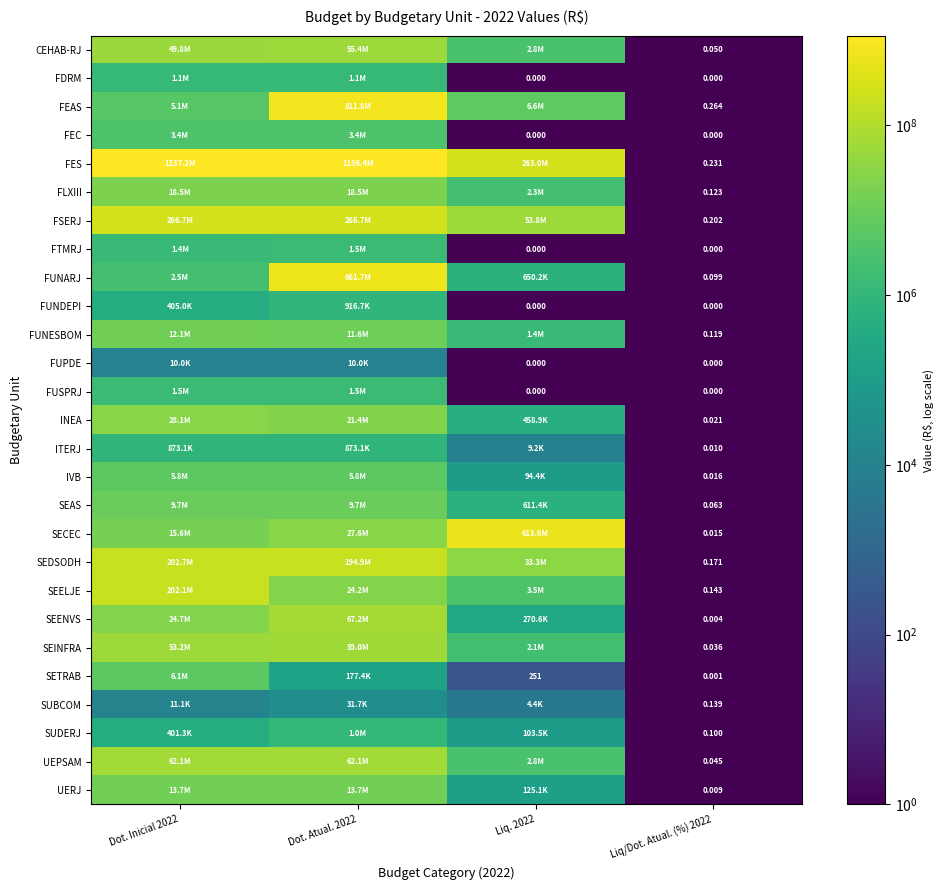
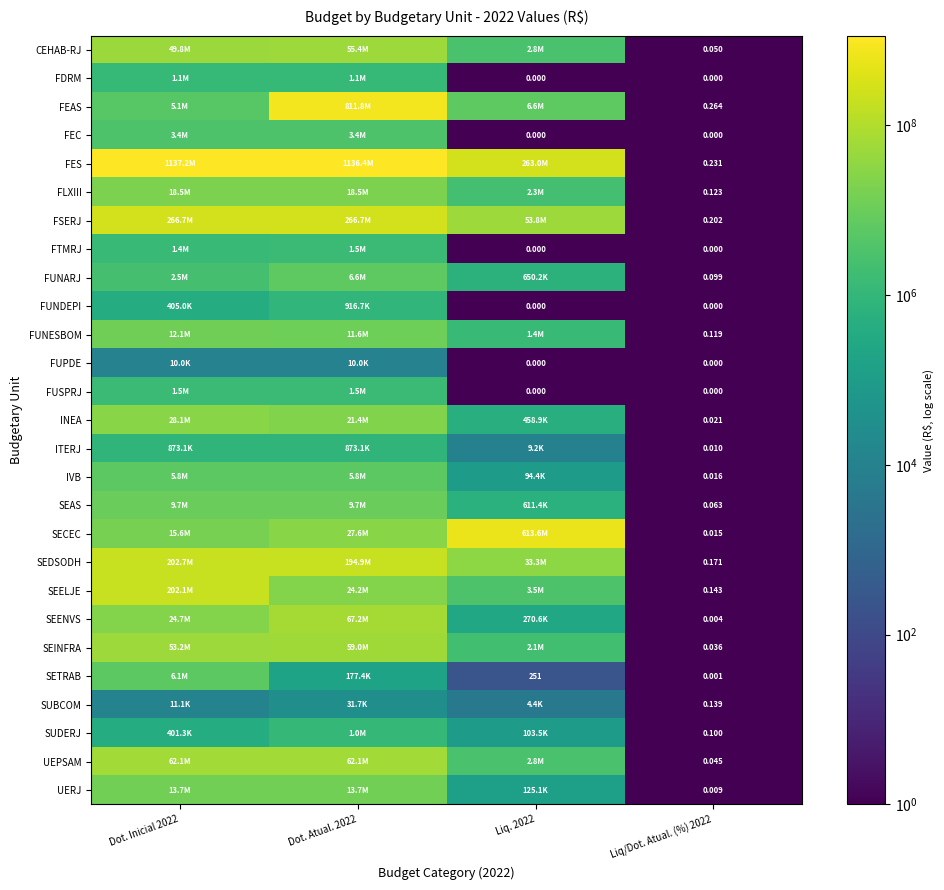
  {
    "CEHAB-RJ": {
      "Dot. Inicial 2022": "49.8M",
      "Dot. Atual. 2022": "55.4M",
      "Liq. 2022": "2.8M",
      "Liq/Dot. Atual. (%) 2022": "0.050"
    },
    "FDRM": {
      "Dot. Inicial 2022": "1.1M",
      "Dot. Atual. 2022": "1.1M",
      "Liq. 2022": "0.000",
      "Liq/Dot. Atual. (%) 2022": "0.000"
    },
    "FEAS": {
      "Dot. Inicial 2022": "5.1M",
      "Dot. Atual. 2022": "811.8M",
      "Liq. 2022": "6.6M",
      "Liq/Dot. Atual. (%) 2022": "0.264"
    },
    "FEC": {
      "Dot. Inicial 2022": "3.4M",
      "Dot. Atual. 2022": "3.4M",
      "Liq. 2022": "0.000",
      "Liq/Dot. Atual. (%) 2022": "0.000"
    },
    "FES": {
      "Dot. Inicial 2022": "1137.2M",
      "Dot. Atual. 2022": "1136.4M",
      "Liq. 2022": "263.0M",
      "Liq/Dot. Atual. (%) 2022": "0.231"
    },
    "FLXIII": {
      "Dot. Inicial 2022": "18.5M",
      "Dot. Atual. 2022": "18.5M",
      "Liq. 2022": "2.3M",
      "Liq/Dot. Atual. (%) 2022": "0.123"
    },
    "FSERJ": {
      "Dot. Inicial 2022": "266.7M",
      "Dot. Atual. 2022": "266.7M",
      "Liq. 2022": "53.8M",
      "Liq/Dot. Atual. (%) 2022": "0.202"
    },
    "FTMRJ": {
      "Dot. Inicial 2022": "1.4M",
      "Dot. Atual. 2022": "1.5M",
      "Liq. 2022": "0.000",
      "Liq/Dot. Atual. (%) 2022": "0.000"
    },
    "FUNARJ": {
      "Dot. Inicial 2022": "2.5M",
-     "Dot. Atual. 2022": "661.7M",
+     "Dot. Atual. 2022": "6.6M",
      "Liq. 2022": "650.2K",
      "Liq/Dot. Atual. (%) 2022": "0.099"
    },
    "FUNDEPI": {
      "Dot. Inicial 2022": "405.0K",
      "Dot. Atual. 2022": "916.7K",
      "Liq. 2022": "0.000",
      "Liq/Dot. Atual. (%) 2022": "0.000"
    },
    "FUNESBOM": {
      "Dot. Inicial 2022": "12.1M",
      "Dot. Atual. 2022": "11.6M",
      "Liq. 2022": "1.4M",
      "Liq/Dot. Atual. (%) 2022": "0.119"
    },
    "FUPDE": {
      "Dot. Inicial 2022": "10.0K",
      "Dot. Atual. 2022": "10.0K",
      "Liq. 2022": "0.000",
      "Liq/Dot. Atual. (%) 2022": "0.000"
    },
    "FUSPRJ": {
      "Dot. Inicial 2022": "1.5M",
      "Dot. Atual. 2022": "1.5M",
      "Liq. 2022": "0.000",
      "Liq/Dot. Atual. (%) 2022": "0.000"
    },
    "INEA": {
      "Dot. Inicial 2022": "28.1M",
      "Dot. Atual. 2022": "21.4M",
      "Liq. 2022": "458.9K",
      "Liq/Dot. Atual. (%) 2022": "0.021"
    },
    "ITERJ": {
      "Dot. Inicial 2022": "873.1K",
      "Dot. Atual. 2022": "873.1K",
      "Liq. 2022": "9.2K",
      "Liq/Dot. Atual. (%) 2022": "0.010"
    },
    "IVB": {
      "Dot. Inicial 2022": "5.8M",
      "Dot. Atual. 2022": "5.8M",
      "Liq. 2022": "94.4K",
      "Liq/Dot. Atual. (%) 2022": "0.016"
    },
    "SEAS": {
      "Dot. Inicial 2022": "9.7M",
      "Dot. Atual. 2022": "9.7M",
      "Liq. 2022": "611.4K",
      "Liq/Dot. Atual. (%) 2022": "0.063"
    },
    "SECEC": {
      "Dot. Inicial 2022": "15.6M",
      "Dot. Atual. 2022": "27.6M",
      "Liq. 2022": "613.6M",
      "Liq/Dot. Atual. (%) 2022": "0.015"
    },
    "SEDSODH": {
      "Dot. Inicial 2022": "202.7M",
      "Dot. Atual. 2022": "194.9M",
      "Liq. 2022": "33.3M",
      "Liq/Dot. Atual. (%) 2022": "0.171"
    },
    "SEELJE": {
      "Dot. Inicial 2022": "202.1M",
      "Dot. Atual. 2022": "24.2M",
      "Liq. 2022": "3.5M",
      "Liq/Dot. Atual. (%) 2022": "0.143"
    },
    "SEENVS": {
      "Dot. Inicial 2022": "24.7M",
      "Dot. Atual. 2022": "67.2M",
      "Liq. 2022": "270.6K",
      "Liq/Dot. Atual. (%) 2022": "0.004"
    },
    "SEINFRA": {
      "Dot. Inicial 2022": "53.2M",
      "Dot. Atual. 2022": "59.0M",
      "Liq. 2022": "2.1M",
      "Liq/Dot. Atual. (%) 2022": "0.036"
    },
    "SETRAB": {
      "Dot. Inicial 2022": "6.1M",
      "Dot. Atual. 2022": "177.4K",
      "Liq. 2022": "251",
      "Liq/Dot. Atual. (%) 2022": "0.001"
    },
    "SUBCOM": {
      "Dot. Inicial 2022": "11.1K",
      "Dot. Atual. 2022": "31.7K",
      "Liq. 2022": "4.4K",
      "Liq/Dot. Atual. (%) 2022": "0.139"
    },
    "SUDERJ": {
      "Dot. Inicial 2022": "401.3K",
      "Dot. Atual. 2022": "1.0M",
      "Liq. 2022": "103.5K",
      "Liq/Dot. Atual. (%) 2022": "0.100"
    },
    "UEPSAM": {
      "Dot. Inicial 2022": "62.1M",
      "Dot. Atual. 2022": "62.1M",
      "Liq. 2022": "2.8M",
      "Liq/Dot. Atual. (%) 2022": "0.045"
    },
    "UERJ": {
      "Dot. Inicial 2022": "13.7M",
      "Dot. Atual. 2022": "13.7M",
      "Liq. 2022": "125.1K",
      "Liq/Dot. Atual. (%) 2022": "0.009"
    }
  }
